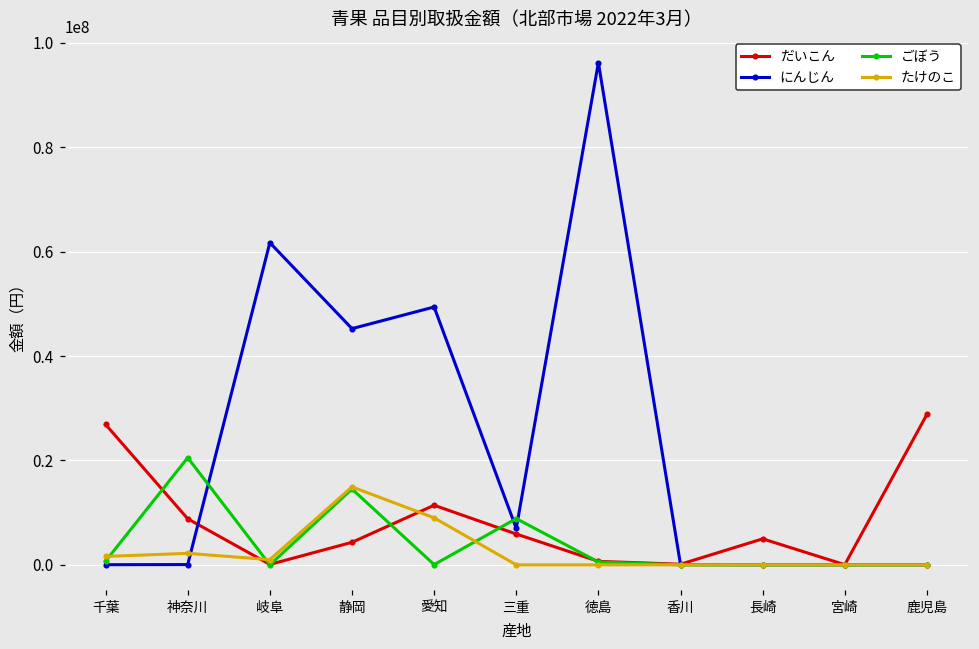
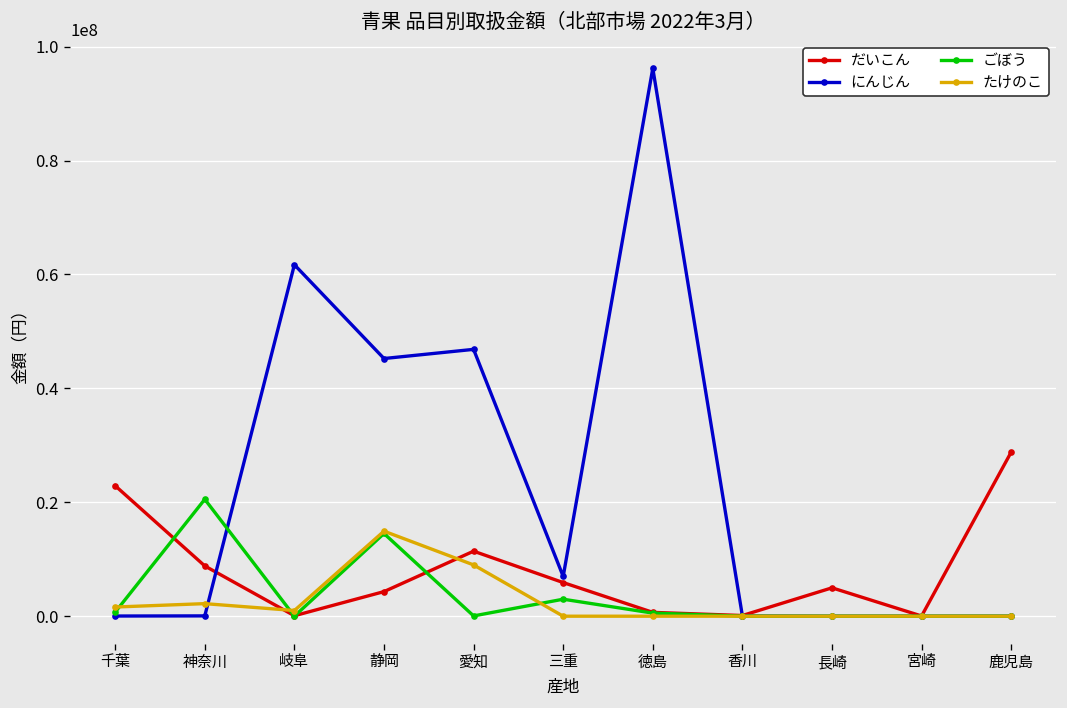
  {
    "だいこん": {
-     "千葉": 27000000,
+     "千葉": 23000000,
      "神奈川": 9000000,
      "静岡": 4000000,
      "愛知": 11000000,
      "三重": 6000000,
      "長崎": 5000000,
      "鹿児島": 29000000
    },
    "にんじん": {
      "千葉": 0,
      "神奈川": 0,
      "岐阜": 62000000,
      "静岡": 45000000,
-     "愛知": 49000000,
+     "愛知": 47000000,
      "三重": 7000000,
      "徳島": 96000000
    },
    "ごぼう": {
      "千葉": 1000000,
      "神奈川": 21000000,
      "愛知": 0,
-     "三重": 9000000
+     "三重": 3000000
    },
    "たけのこ": {
      "千葉": 2000000,
      "神奈川": 2000000,
      "岐阜": 1000000,
      "愛知": 9000000,
      "三重": 0,
      "徳島": 0
    }
  }
